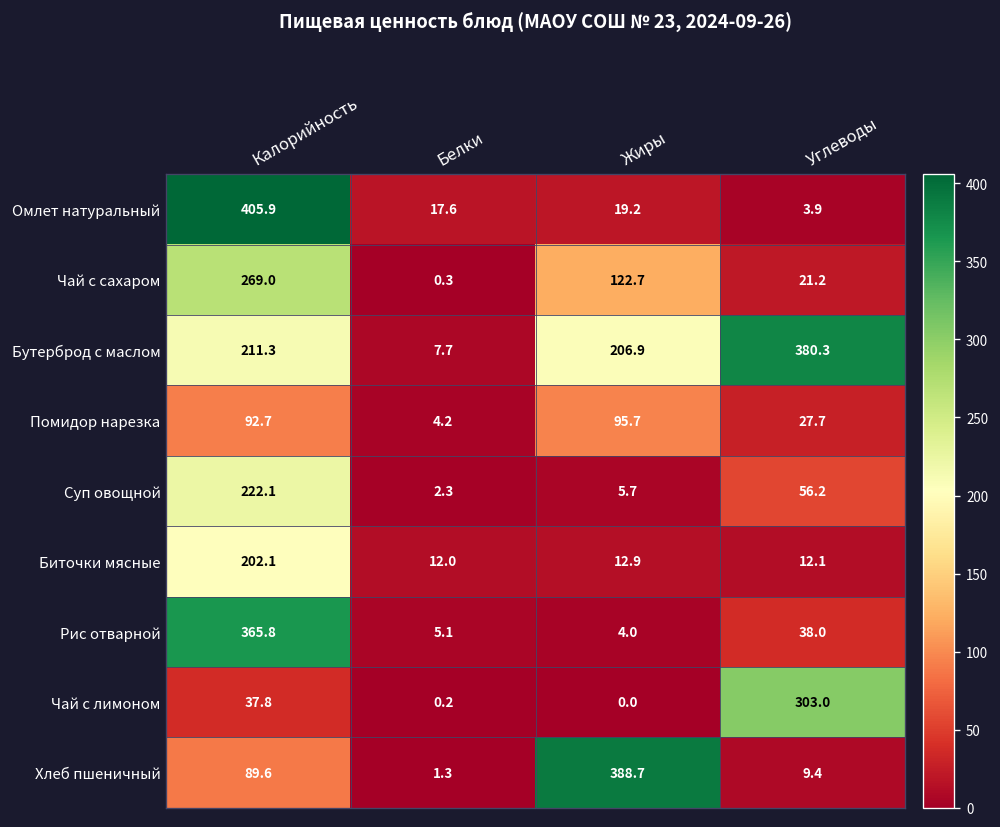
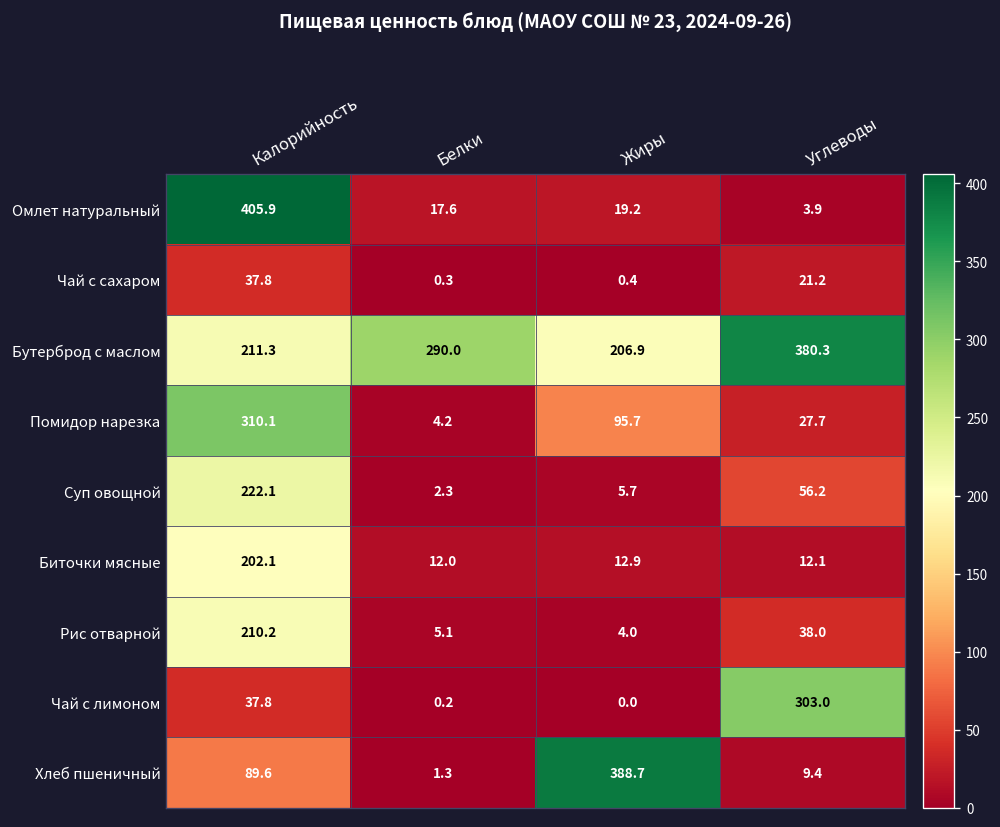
  {
    "Омлет натуральный": {
      "Калорийность": 405.9,
      "Белки": 17.6,
      "Жиры": 19.2,
      "Углеводы": 3.9
    },
    "Чай с сахаром": {
-     "Калорийность": 269.0,
+     "Калорийность": 37.8,
      "Белки": 0.3,
-     "Жиры": 122.7,
+     "Жиры": 0.4,
      "Углеводы": 21.2
    },
    "Бутерброд с маслом": {
      "Калорийность": 211.3,
-     "Белки": 7.7,
+     "Белки": 290.0,
      "Жиры": 206.9,
      "Углеводы": 380.3
    },
    "Помидор нарезка": {
-     "Калорийность": 92.7,
+     "Калорийность": 310.1,
      "Белки": 4.2,
      "Жиры": 95.7,
      "Углеводы": 27.7
    },
    "Суп овощной": {
      "Калорийность": 222.1,
      "Белки": 2.3,
      "Жиры": 5.7,
      "Углеводы": 56.2
    },
    "Биточки мясные": {
      "Калорийность": 202.1,
      "Белки": 12.0,
      "Жиры": 12.9,
      "Углеводы": 12.1
    },
    "Рис отварной": {
-     "Калорийность": 365.8,
+     "Калорийность": 210.2,
      "Белки": 5.1,
      "Жиры": 4.0,
      "Углеводы": 38.0
    },
    "Чай с лимоном": {
      "Калорийность": 37.8,
      "Белки": 0.2,
      "Жиры": 0.0,
      "Углеводы": 303.0
    },
    "Хлеб пшеничный": {
      "Калорийность": 89.6,
      "Белки": 1.3,
      "Жиры": 388.7,
      "Углеводы": 9.4
    }
  }
